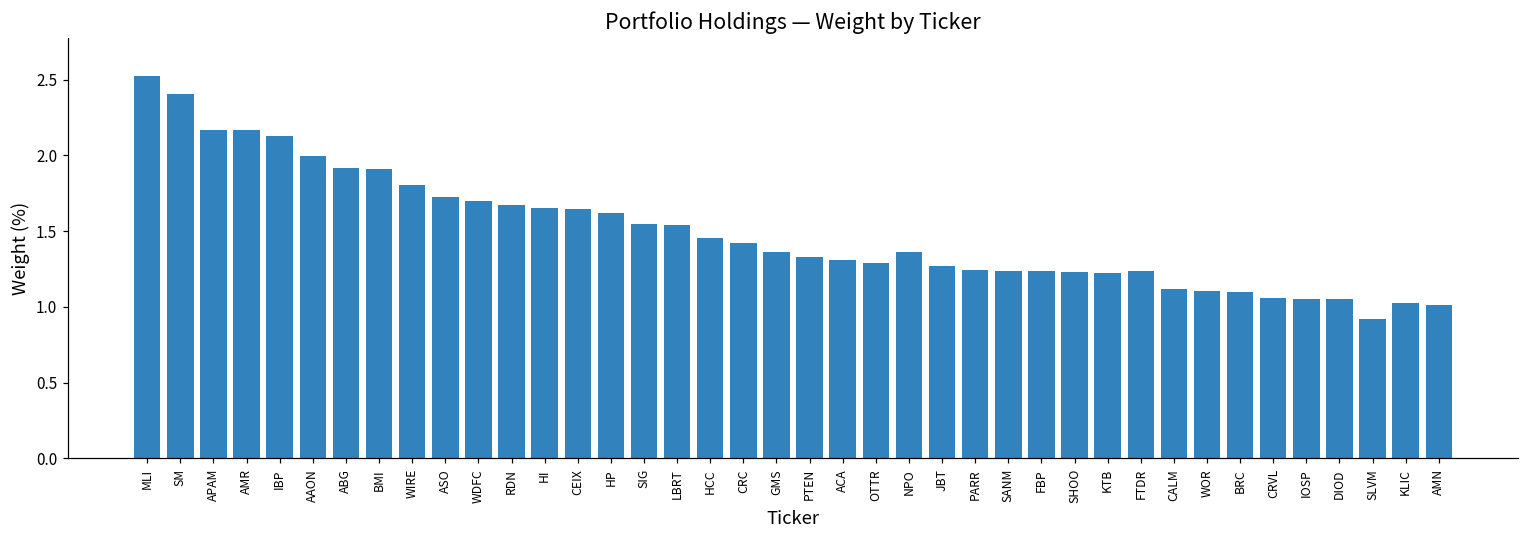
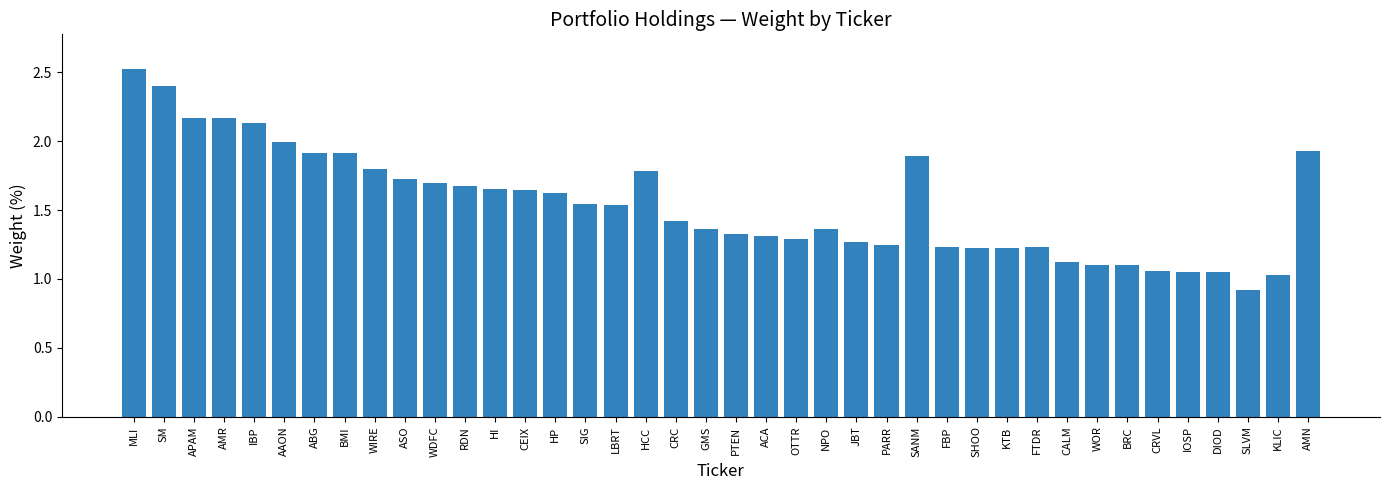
  {
    "MLI": 2.52,
    "SM": 2.40,
    "APAM": 2.17,
    "AMR": 2.17,
    "IBP": 2.13,
    "AAON": 2.00,
    "ABG": 1.92,
    "BMI": 1.91,
    "WIRE": 1.80,
    "ASO": 1.72,
    "WDFC": 1.70,
    "RDN": 1.67,
    "HI": 1.65,
    "CEIX": 1.64,
    "HP": 1.62,
    "SIG": 1.55,
    "LBRT": 1.54,
-   "HCC": 1.45,
+   "HCC": 1.78,
    "CRC": 1.42,
    "GMS": 1.36,
    "PTEN": 1.33,
    "ACA": 1.31,
    "OTTR": 1.29,
    "NPO": 1.36,
    "JBT": 1.27,
    "PARR": 1.24,
-   "SANM": 1.24,
+   "SANM": 1.89,
    "FBP": 1.24,
    "SHOO": 1.23,
    "KTB": 1.22,
    "FTDR": 1.23,
    "CALM": 1.12,
    "WOR": 1.10,
    "BRC": 1.10,
    "CRVL": 1.06,
    "IOSP": 1.05,
    "DIOD": 1.05,
    "SLVM": 0.92,
    "KLIC": 1.03,
-   "AMN": 1.01
+   "AMN": 1.93
  }
